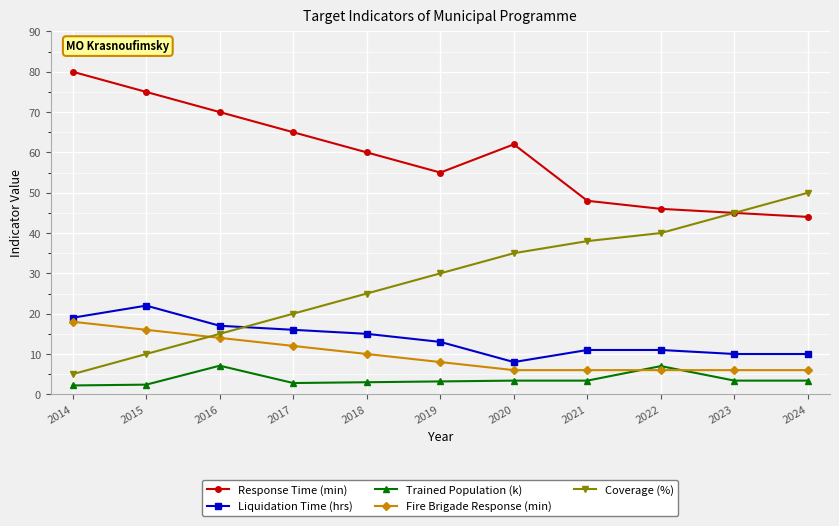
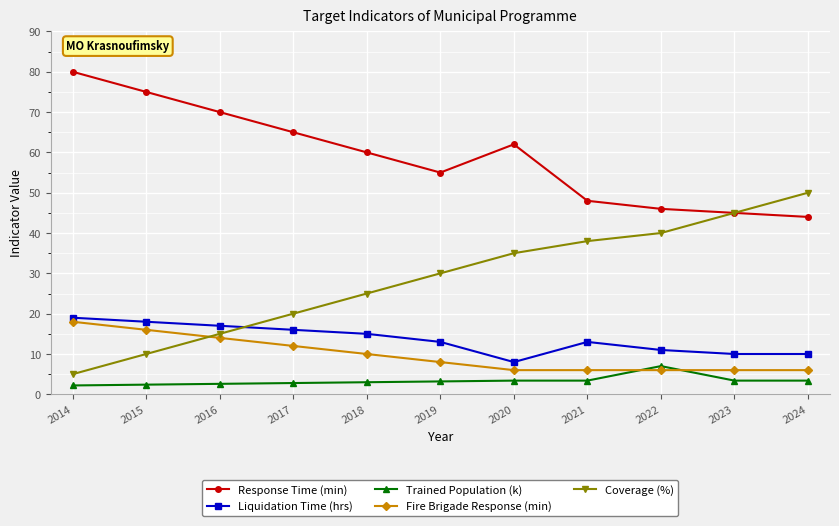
  {
    "Response Time (min)": {
      "2014": 80,
      "2015": 75,
      "2016": 70,
      "2017": 65,
      "2018": 60,
      "2019": 55,
      "2020": 62,
      "2021": 48,
      "2022": 46,
      "2024": 44
    },
    "Liquidation Time (hrs)": {
      "2014": 19,
-     "2015": 22,
+     "2015": 18,
      "2016": 17,
      "2017": 16,
      "2018": 15,
      "2019": 13,
      "2020": 8,
-     "2021": 11,
+     "2021": 13,
      "2022": 11,
      "2023": 10,
      "2024": 10
    },
    "Trained Population (k)": {
      "2014": 2,
      "2015": 2,
-     "2016": 7,
+     "2016": 3,
      "2017": 3,
      "2018": 3,
      "2019": 3,
      "2020": 3,
      "2021": 3,
      "2022": 7,
      "2023": 3,
      "2024": 3
    },
    "Fire Brigade Response (min)": {
      "2014": 18,
      "2015": 16,
      "2016": 14,
      "2017": 12,
      "2018": 10,
      "2019": 8,
      "2020": 6,
      "2021": 6,
      "2022": 6,
      "2023": 6,
      "2024": 6
    },
    "Coverage (%)": {
      "2014": 5,
      "2015": 10,
      "2016": 15,
      "2017": 20,
      "2018": 25,
      "2019": 30,
      "2020": 35,
      "2021": 38,
      "2022": 40,
      "2024": 50
    }
  }
